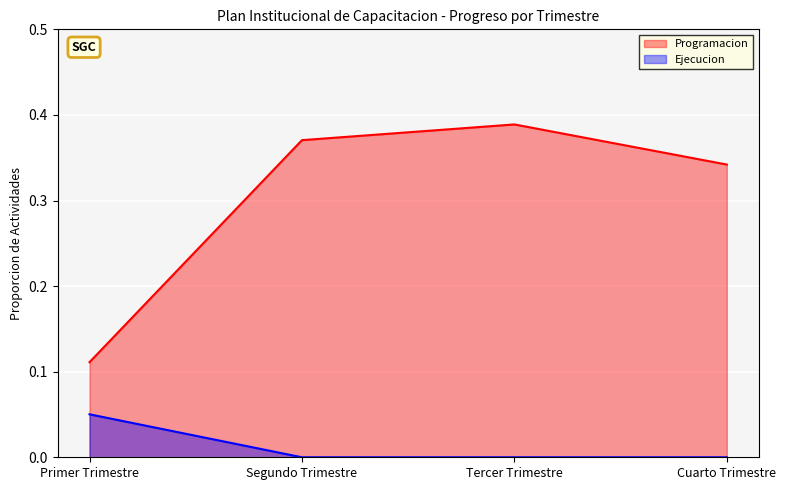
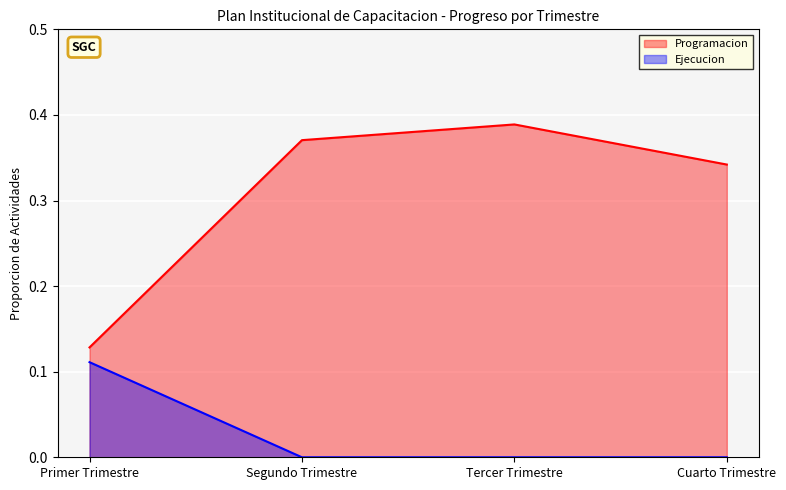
  {
    "Programacion": {
-     "Primer Trimestre": 0.11,
+     "Primer Trimestre": 0.13,
      "Segundo Trimestre": 0.37,
      "Tercer Trimestre": 0.39,
      "Cuarto Trimestre": 0.34
    },
    "Ejecucion": {
-     "Primer Trimestre": 0.05,
+     "Primer Trimestre": 0.11,
      "Segundo Trimestre": 0.00,
      "Tercer Trimestre": 0.00,
      "Cuarto Trimestre": 0.00
    }
  }
